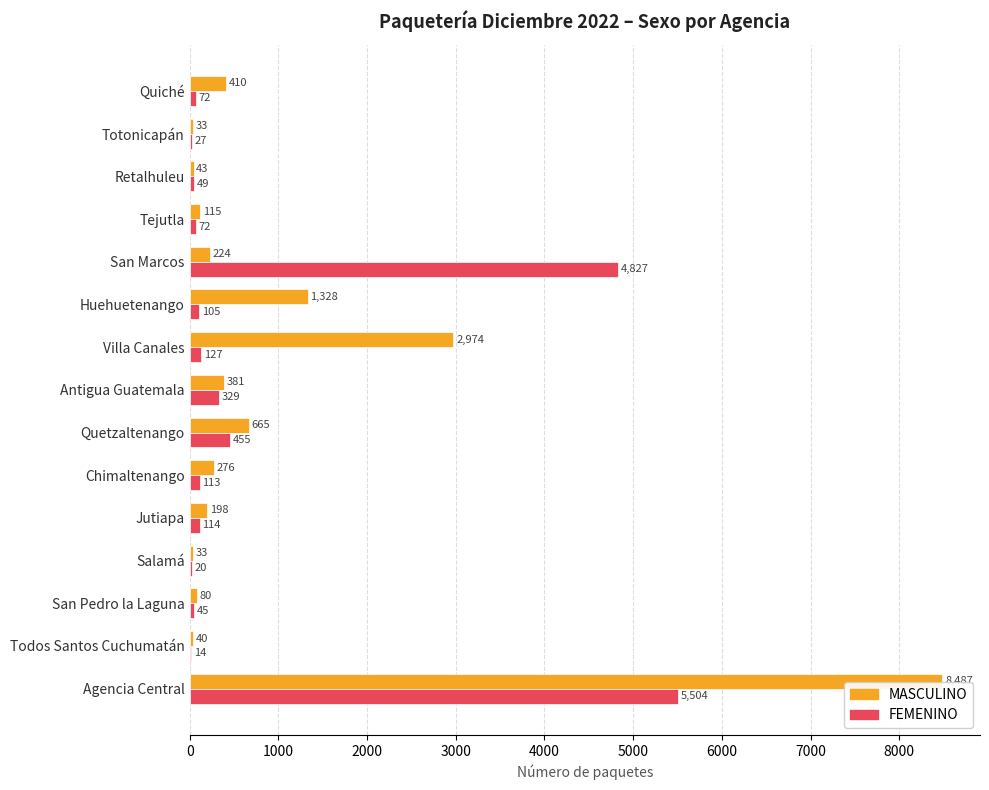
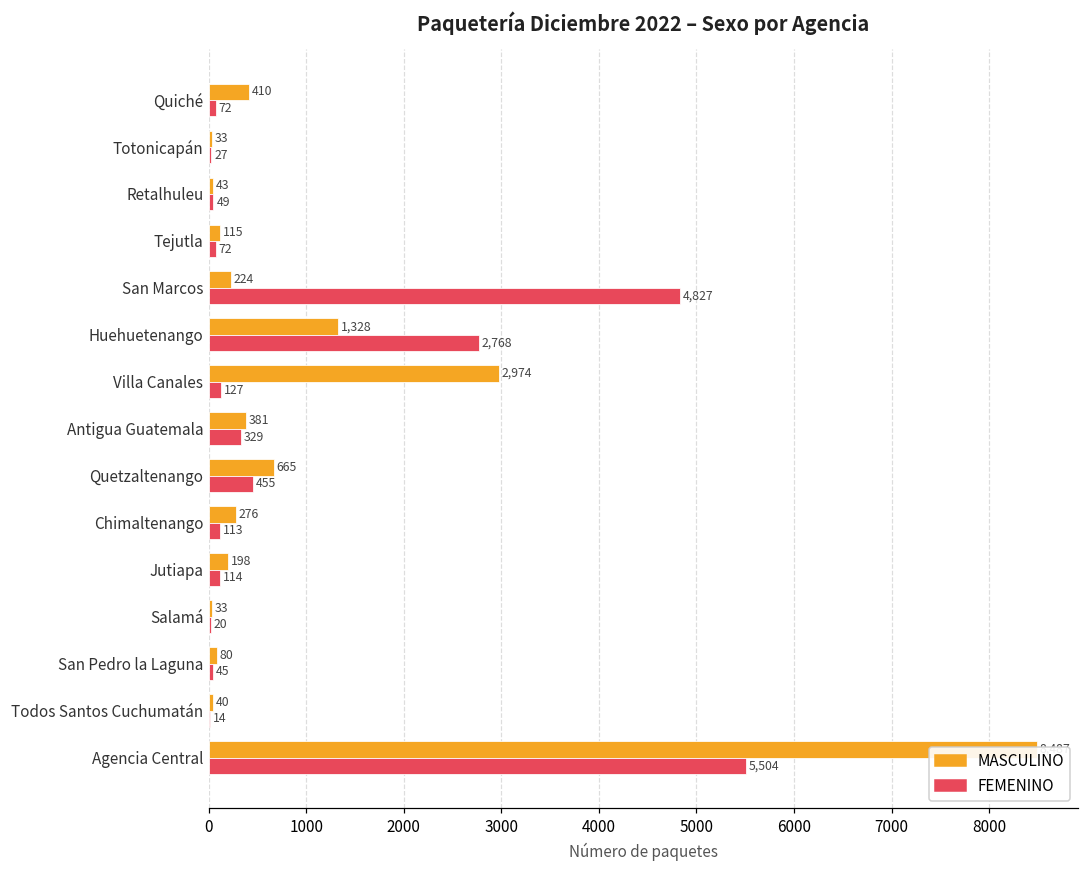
  {
    "MASCULINO": {
      "Quiché": "410",
      "Totonicapán": "33",
      "Retalhuleu": "43",
      "Tejutla": "115",
      "San Marcos": "224",
      "Huehuetenango": "1,328",
      "Villa Canales": "2,974",
      "Antigua Guatemala": "381",
      "Quetzaltenango": "665",
      "Chimaltenango": "276",
      "Jutiapa": "198",
      "Salamá": "33",
      "San Pedro la Laguna": "80",
      "Todos Santos Cuchumatán": "40"
    },
    "FEMENINO": {
      "Quiché": "72",
      "Totonicapán": "27",
      "Retalhuleu": "49",
      "Tejutla": "72",
      "San Marcos": "4,827",
-     "Huehuetenango": "105",
+     "Huehuetenango": "2,768",
      "Villa Canales": "127",
      "Antigua Guatemala": "329",
      "Quetzaltenango": "455",
      "Chimaltenango": "113",
      "Jutiapa": "114",
      "Salamá": "20",
      "San Pedro la Laguna": "45",
      "Todos Santos Cuchumatán": "14",
      "Agencia Central": "5,504"
    }
  }
